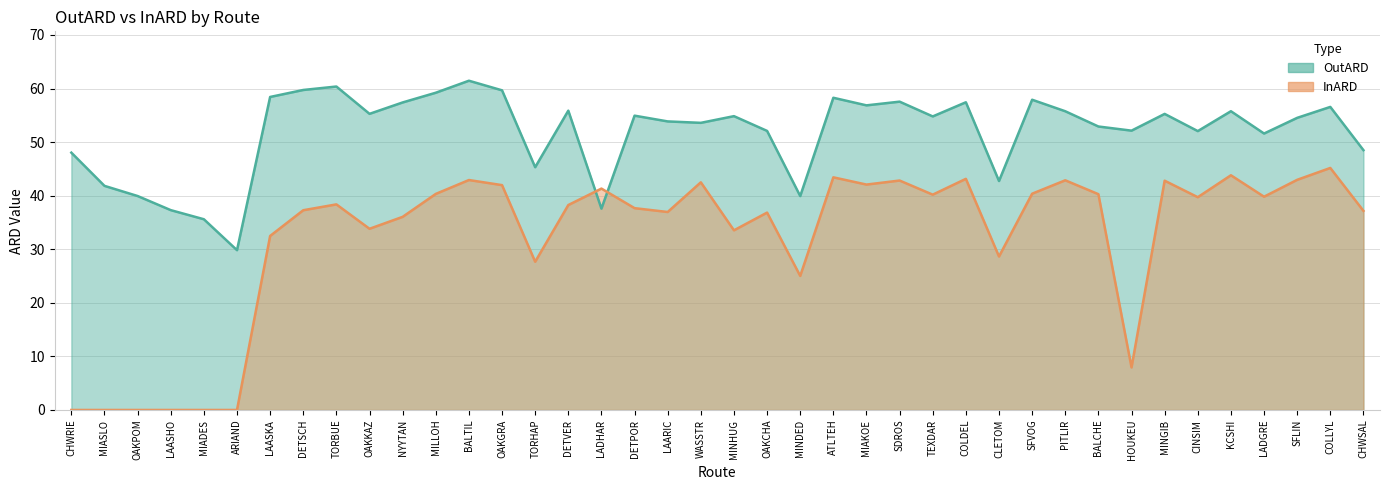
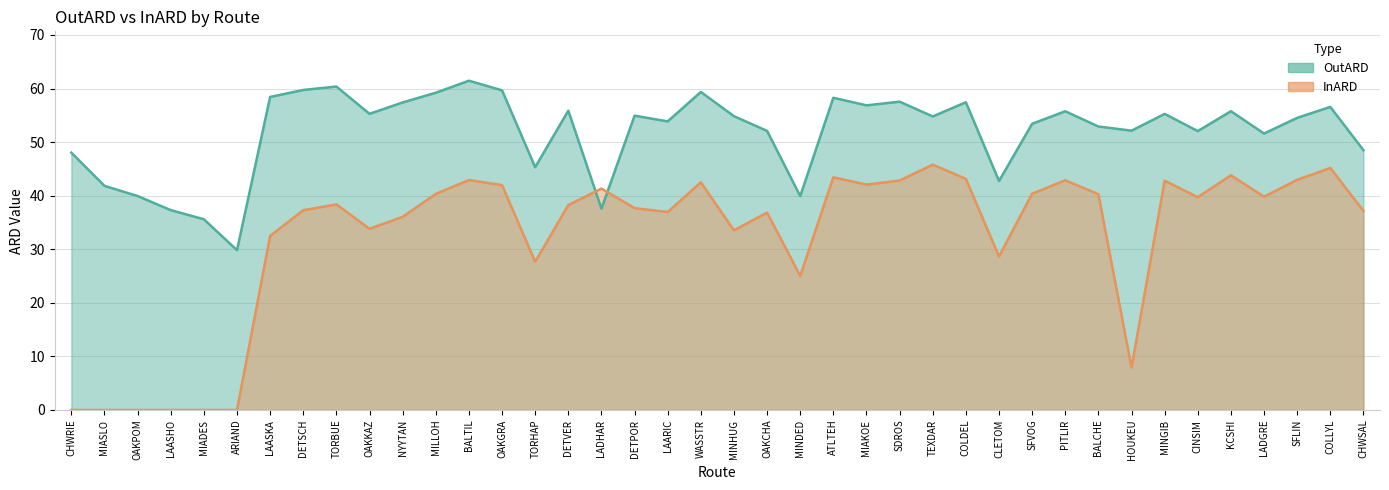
  {
    "OutARD": {
      "CHWRIE": 48,
      "MIASLO": 42,
      "OAKPOM": 40,
      "LAASHO": 37,
      "MIADES": 36,
      "ARIAND": 30,
      "LAASKA": 58,
      "DETSCH": 60,
      "TORBUE": 60,
      "OAKKAZ": 55,
      "NYYTAN": 57,
      "MILLOH": 59,
      "BALTIL": 61,
      "OAKGRA": 60,
      "TORHAP": 45,
      "DETVER": 56,
      "LADHAR": 38,
      "DETPOR": 55,
      "LAARIC": 54,
-     "WASSTR": 54,
+     "WASSTR": 59,
      "MINHUG": 55,
      "OAKCHA": 52,
      "MINDED": 40,
      "ATLTEH": 58,
      "MIAKOE": 57,
      "SDROS": 58,
      "TEXDAR": 55,
      "COLDEL": 57,
      "CLETOM": 43,
-     "SFVOG": 58,
+     "SFVOG": 53,
      "PITLIR": 56,
      "BALCHE": 53,
      "HOUKEU": 52,
      "MINGIB": 55,
      "CINSIM": 52,
      "KCSHI": 56,
      "LADGRE": 52,
      "SFLIN": 55,
      "COLLYL": 57,
      "CHWSAL": 48
    },
    "InARD": {
      "CHWRIE": 0,
      "MIASLO": 0,
      "OAKPOM": 0,
      "LAASHO": 0,
      "MIADES": 0,
      "ARIAND": 0,
      "LAASKA": 32,
      "DETSCH": 37,
      "TORBUE": 38,
      "OAKKAZ": 34,
      "NYYTAN": 36,
      "MILLOH": 40,
      "BALTIL": 43,
      "OAKGRA": 42,
      "TORHAP": 28,
      "DETVER": 38,
      "LADHAR": 41,
      "DETPOR": 38,
      "LAARIC": 37,
      "WASSTR": 42,
      "MINHUG": 34,
      "OAKCHA": 37,
      "MINDED": 25,
      "ATLTEH": 43,
      "MIAKOE": 42,
      "SDROS": 43,
-     "TEXDAR": 40,
+     "TEXDAR": 46,
      "COLDEL": 43,
      "CLETOM": 29,
      "SFVOG": 40,
      "PITLIR": 43,
      "BALCHE": 40,
      "HOUKEU": 8,
      "MINGIB": 43,
      "CINSIM": 40,
      "KCSHI": 44,
      "LADGRE": 40,
      "SFLIN": 43,
      "COLLYL": 45,
      "CHWSAL": 37
    }
  }
